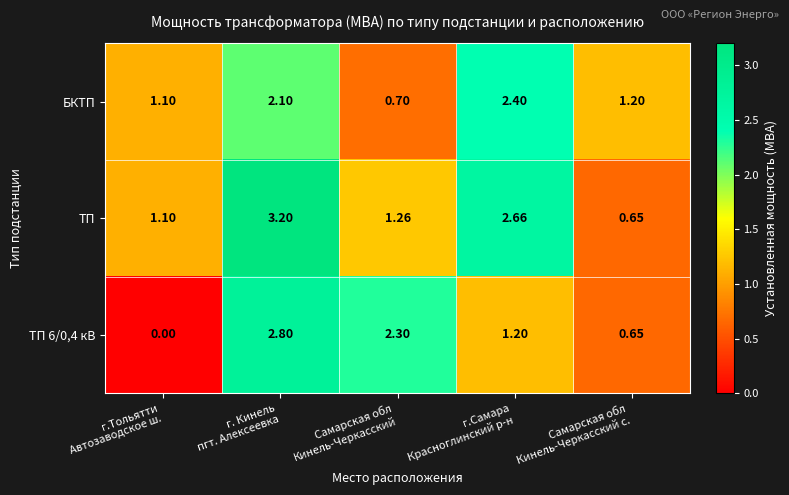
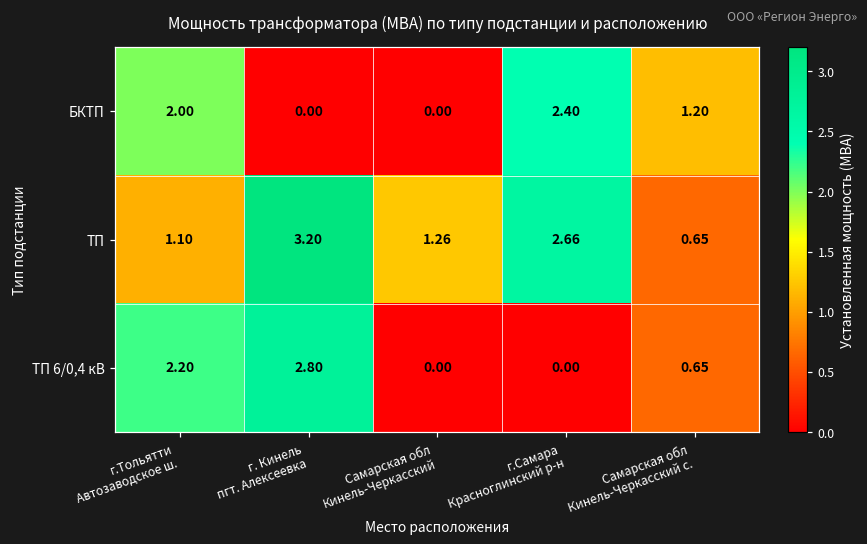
  {
    "БКТП": {
-     "г.Тольятти Автозаводское ш.": 1.10,
-     "г. Кинель пгт. Алексеевка": 2.10,
-     "Самарская обл Кинель-Черкасский": 0.70,
+     "г.Тольятти Автозаводское ш.": 2.00,
+     "г. Кинель пгт. Алексеевка": 0.00,
+     "Самарская обл Кинель-Черкасский": 0.00,
      "г.Самара Красноглинский р-н": 2.40,
      "Самарская обл Кинель-Черкасский с.": 1.20
    },
    "ТП": {
      "г.Тольятти Автозаводское ш.": 1.10,
      "г. Кинель пгт. Алексеевка": 3.20,
      "Самарская обл Кинель-Черкасский": 1.26,
      "г.Самара Красноглинский р-н": 2.66,
      "Самарская обл Кинель-Черкасский с.": 0.65
    },
    "ТП 6/0,4 кВ": {
-     "г.Тольятти Автозаводское ш.": 0.00,
+     "г.Тольятти Автозаводское ш.": 2.20,
      "г. Кинель пгт. Алексеевка": 2.80,
-     "Самарская обл Кинель-Черкасский": 2.30,
-     "г.Самара Красноглинский р-н": 1.20,
+     "Самарская обл Кинель-Черкасский": 0.00,
+     "г.Самара Красноглинский р-н": 0.00,
      "Самарская обл Кинель-Черкасский с.": 0.65
    }
  }
